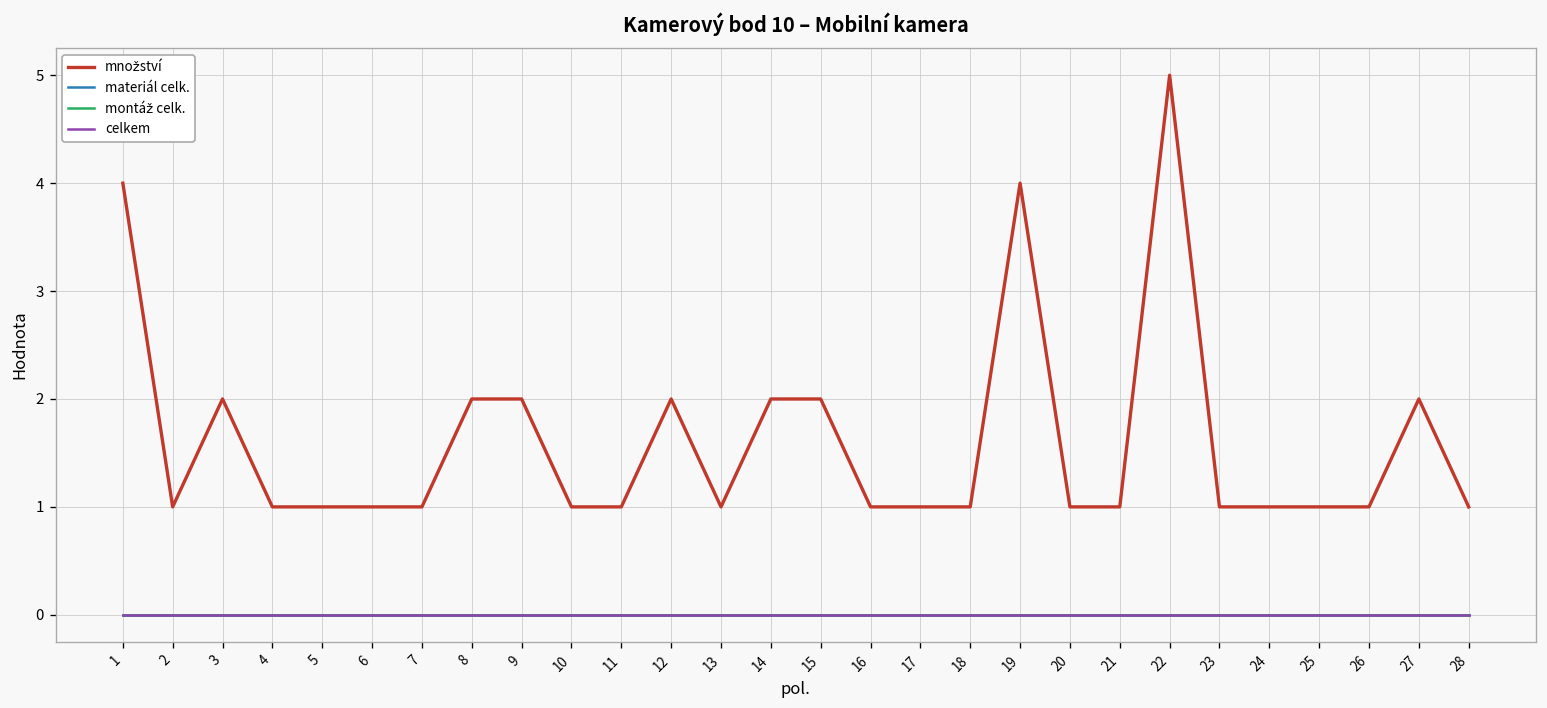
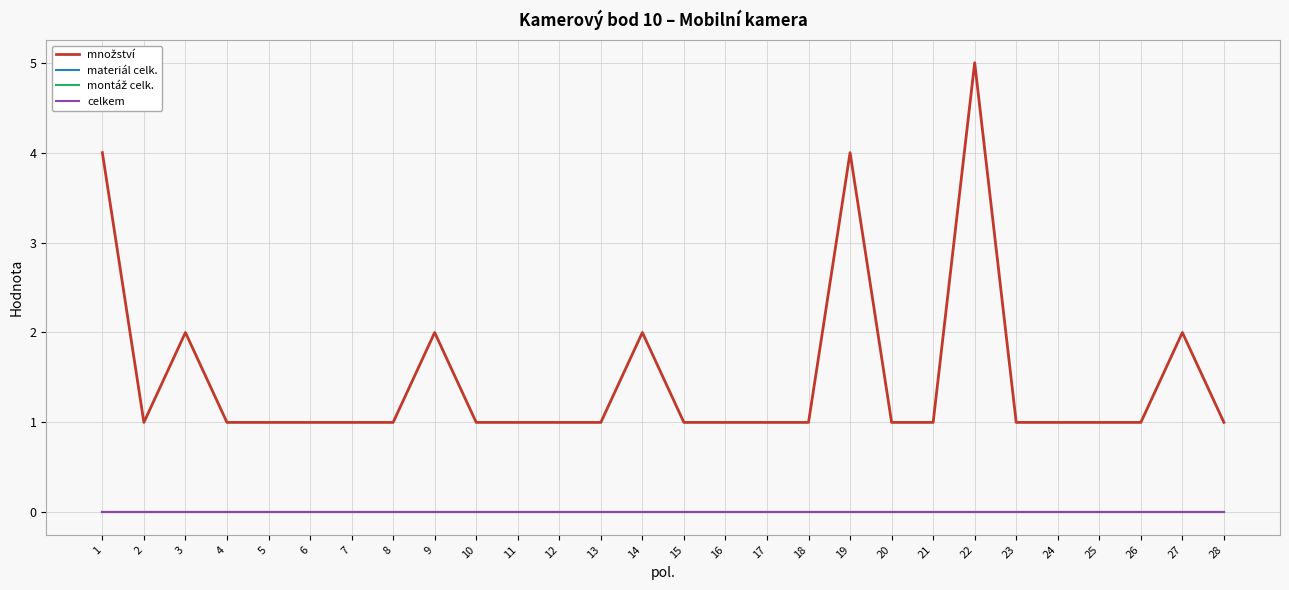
  {
    "množství": {
      "1": 4,
      "2": 1,
      "3": 2,
      "4": 1,
      "5": 1,
      "6": 1,
      "7": 1,
-     "8": 2,
+     "8": 1,
      "9": 2,
      "10": 1,
      "11": 1,
-     "12": 2,
+     "12": 1,
      "13": 1,
      "14": 2,
-     "15": 2,
+     "15": 1,
      "16": 1,
      "17": 1,
      "18": 1,
      "19": 4,
      "20": 1,
      "21": 1,
      "22": 5,
      "23": 1,
      "24": 1,
      "25": 1,
      "26": 1,
      "27": 2,
      "28": 1
    },
    "celkem": {
      "1": 0,
      "2": 0,
      "3": 0,
      "4": 0,
      "5": 0,
      "6": 0,
      "7": 0,
      "8": 0,
      "9": 0,
      "10": 0,
      "11": 0,
      "12": 0,
      "13": 0,
      "14": 0,
      "15": 0,
      "16": 0,
      "17": 0,
      "18": 0,
      "19": 0,
      "20": 0,
      "21": 0,
      "22": 0,
      "23": 0,
      "24": 0,
      "25": 0,
      "26": 0,
      "27": 0,
      "28": 0
    }
  }
